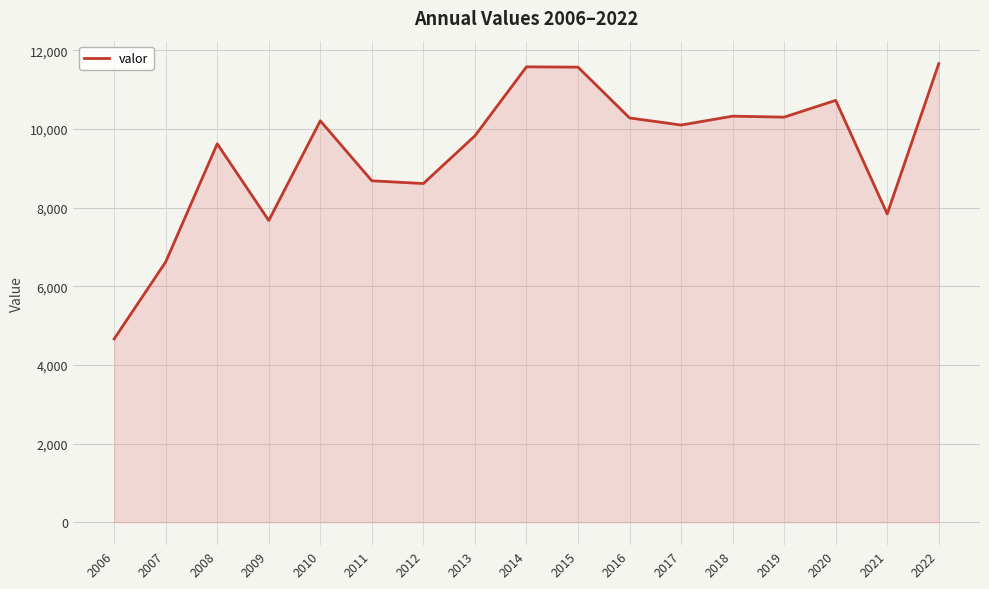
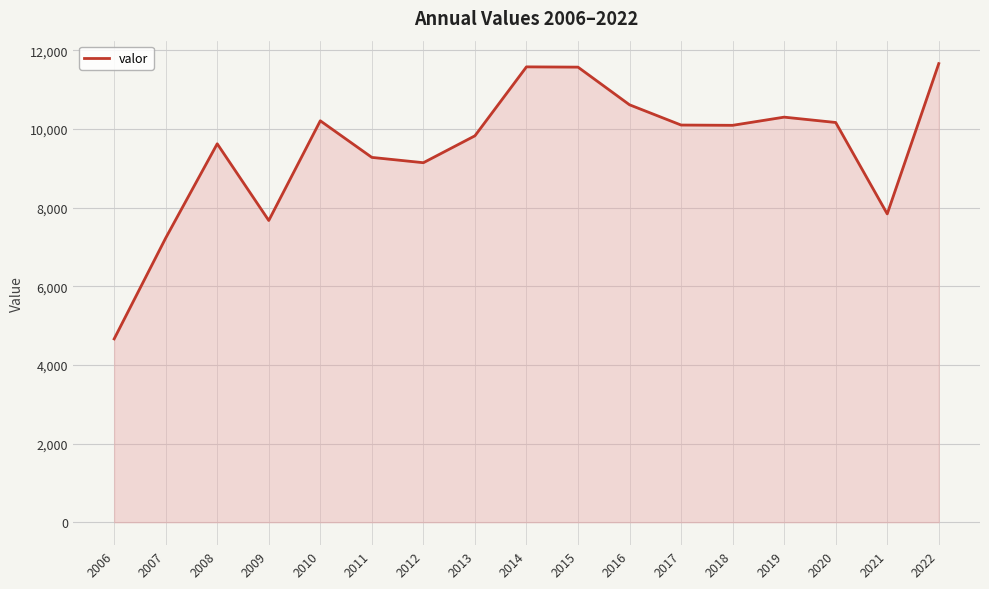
  {
    "2006": "4,700",
-   "2007": "6,600",
+   "2007": "7,200",
    "2008": "9,600",
    "2009": "7,700",
    "2010": "10,200",
-   "2011": "8,700",
-   "2012": "8,600",
+   "2011": "9,300",
+   "2012": "9,100",
    "2013": "9,800",
    "2014": "11,600",
    "2015": "11,600",
-   "2016": "10,300",
+   "2016": "10,600",
    "2017": "10,100",
-   "2018": "10,300",
+   "2018": "10,100",
    "2019": "10,300",
-   "2020": "10,700",
+   "2020": "10,200",
    "2021": "7,800",
    "2022": "11,700"
  }
